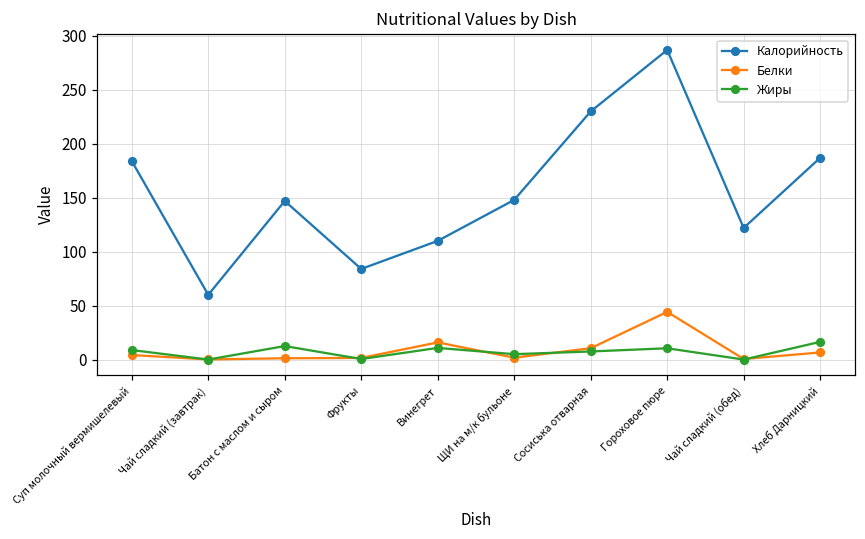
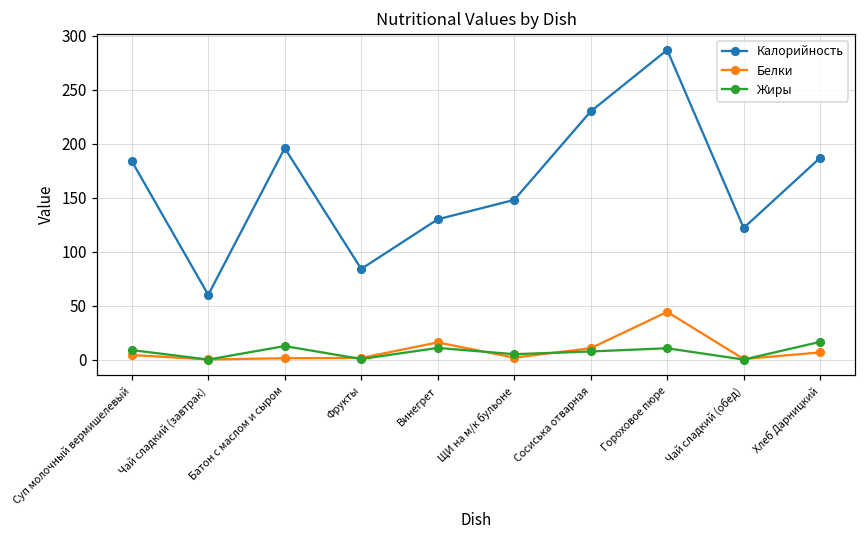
  {
    "Калорийность": {
      "Суп молочный вермишелевый": 180,
      "Чай сладкий (завтрак)": 60,
-     "Батон с маслом и сыром": 150,
+     "Батон с маслом и сыром": 200,
      "Фрукты": 80,
-     "Винегрет": 110,
+     "Винегрет": 130,
      "ЩИ на м/к бульоне": 150,
      "Сосиська отварная": 230,
      "Гороховое пюре": 290,
      "Чай сладкий (обед)": 120,
      "Хлеб Дарницкий": 190
    },
    "Белки": {
      "Суп молочный вермишелевый": 0,
      "Батон с маслом и сыром": 0,
      "Винегрет": 20,
      "ЩИ на м/к бульоне": 0,
      "Сосиська отварная": 10,
      "Гороховое пюре": 40,
      "Хлеб Дарницкий": 10
    },
    "Жиры": {
      "Суп молочный вермишелевый": 10,
      "Батон с маслом и сыром": 10,
      "Винегрет": 10,
      "ЩИ на м/к бульоне": 0,
      "Сосиська отварная": 10,
      "Гороховое пюре": 10,
      "Хлеб Дарницкий": 20
    }
  }
